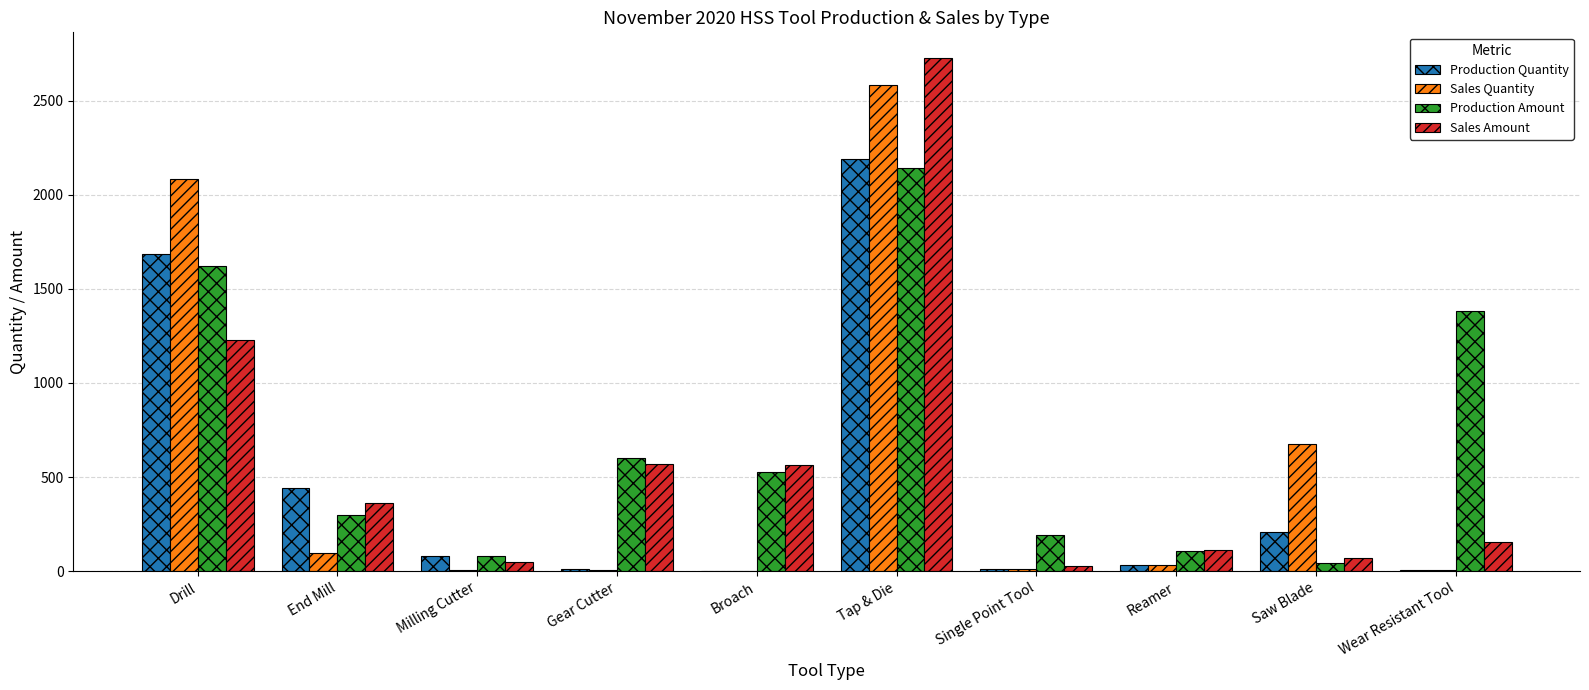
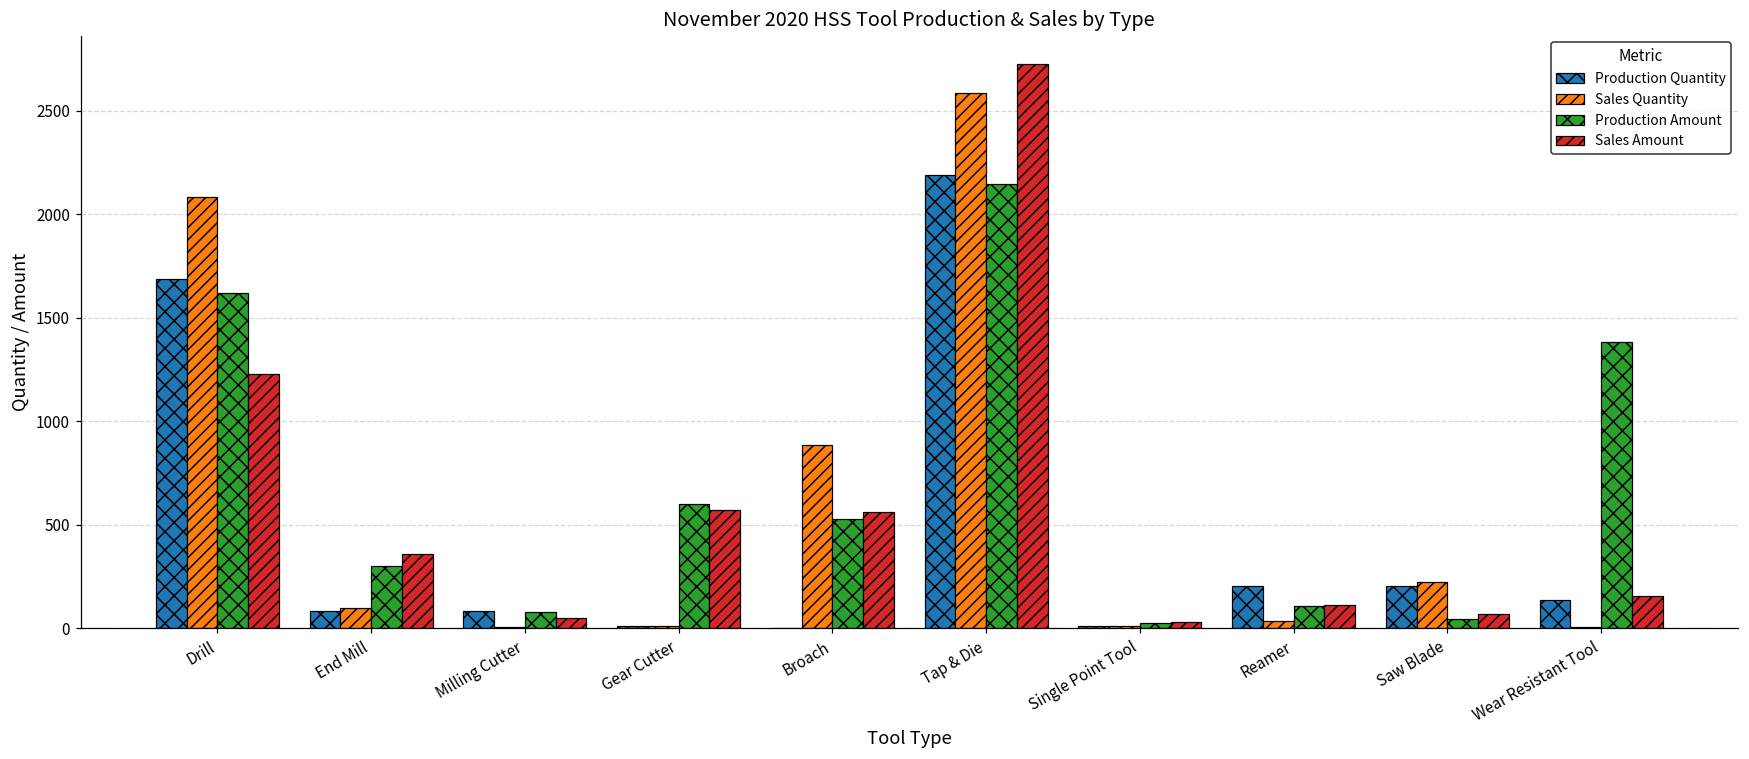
  {
    "Production Quantity": {
      "Drill": 1690,
-     "End Mill": 440,
+     "End Mill": 90,
      "Milling Cutter": 80,
      "Tap & Die": 2190,
-     "Reamer": 30,
+     "Reamer": 200,
      "Saw Blade": 210,
-     "Wear Resistant Tool": 10
+     "Wear Resistant Tool": 140
    },
    "Sales Quantity": {
      "Drill": 2080,
      "End Mill": 100,
-     "Broach": 0,
+     "Broach": 890,
      "Tap & Die": 2580,
      "Reamer": 30,
-     "Saw Blade": 670
+     "Saw Blade": 220
    },
    "Production Amount": {
      "Drill": 1620,
      "End Mill": 300,
      "Milling Cutter": 80,
      "Gear Cutter": 600,
      "Broach": 530,
      "Tap & Die": 2140,
-     "Single Point Tool": 190,
+     "Single Point Tool": 20,
      "Reamer": 110,
      "Saw Blade": 50,
      "Wear Resistant Tool": 1380
    },
    "Sales Amount": {
      "Drill": 1230,
      "End Mill": 360,
      "Milling Cutter": 50,
      "Gear Cutter": 570,
      "Broach": 560,
      "Tap & Die": 2730,
      "Single Point Tool": 30,
      "Reamer": 110,
      "Saw Blade": 70,
      "Wear Resistant Tool": 160
    }
  }
